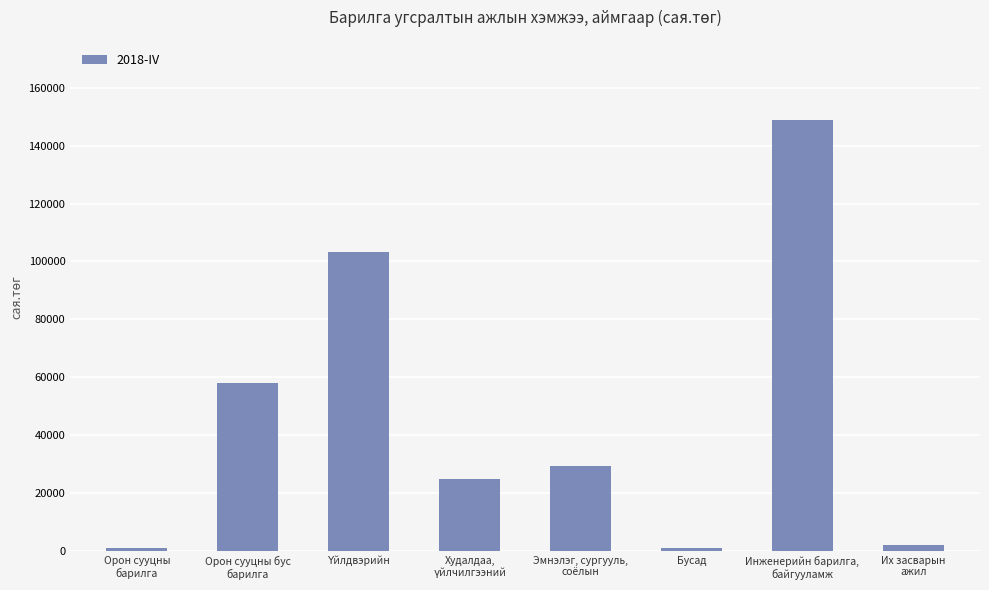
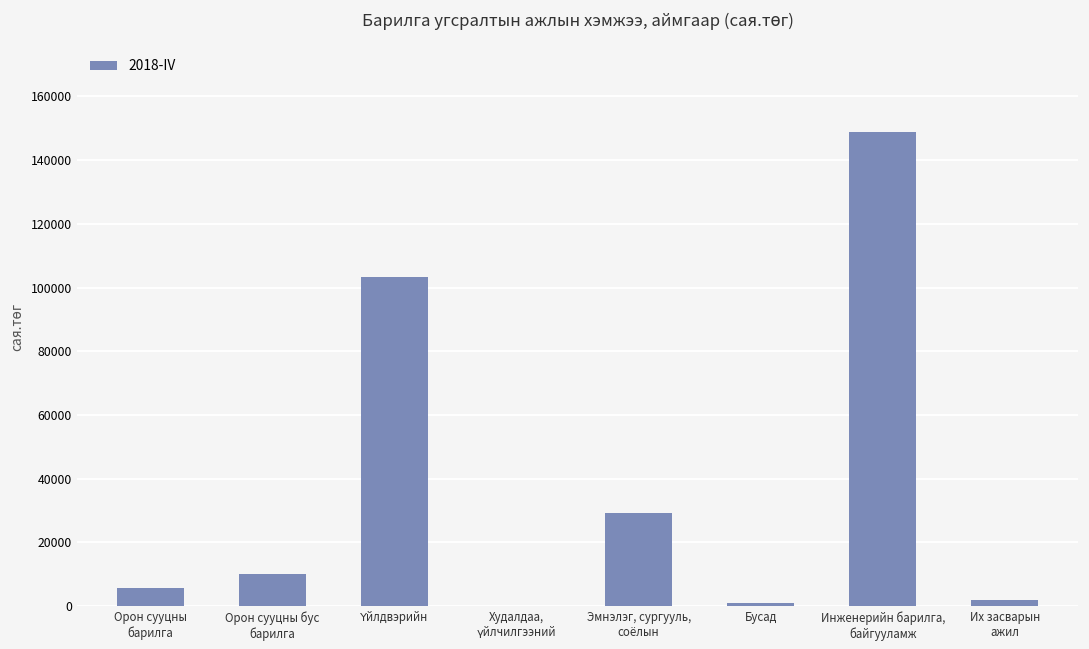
  {
-   "Орон сууцны барилга": 1000,
-   "Орон сууцны бус барилга": 58000,
+   "Орон сууцны барилга": 6000,
+   "Орон сууцны бус барилга": 10000,
    "Үйлдвэрийн": 103000,
-   "Худалдаа, үйлчилгээний": 25000,
+   "Худалдаа, үйлчилгээний": 0,
    "Эмнэлэг, сургууль, соёлын": 29000,
    "Бусад": 1000,
    "Инженерийн барилга, байгууламж": 149000,
    "Их засварын ажил": 2000
  }
